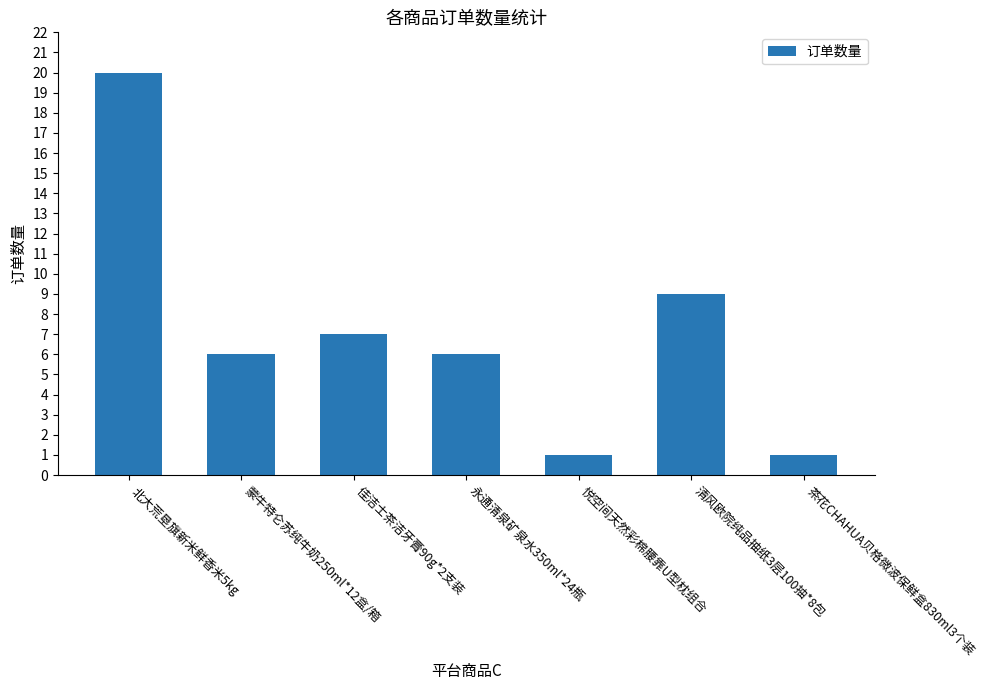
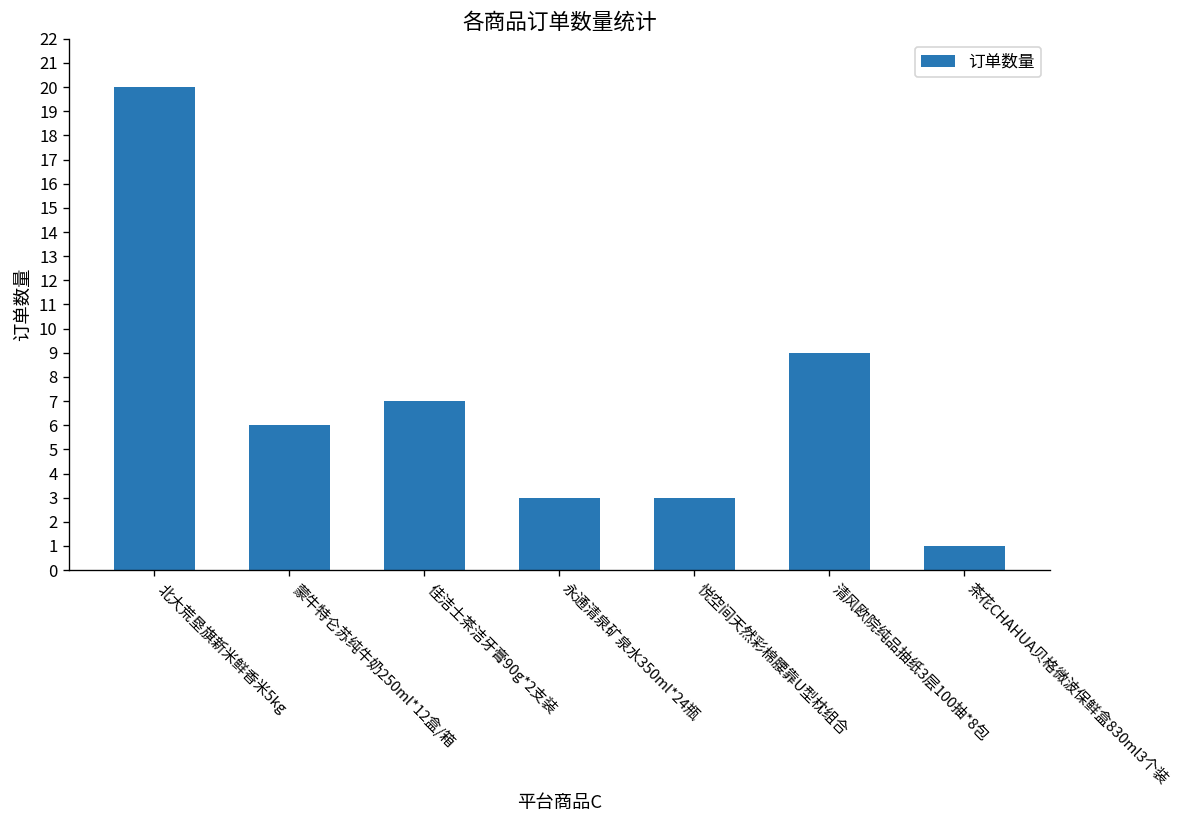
  {
    "北大荒垦旗新米鲜香米5kg": 20,
    "蒙牛特仑苏纯牛奶250ml*12盒/箱": 6,
    "佳洁士茶洁牙膏90g*2支装": 7,
-   "永通清泉矿泉水350ml*24瓶": 6,
-   "悦空间天然彩棉腰靠U型枕组合": 1,
+   "永通清泉矿泉水350ml*24瓶": 3,
+   "悦空间天然彩棉腰靠U型枕组合": 3,
    "清风欧院纯品抽纸3层100抽*8包": 9,
    "茶花CHAHUA贝格微波保鲜盒830ml3个装": 1
  }
